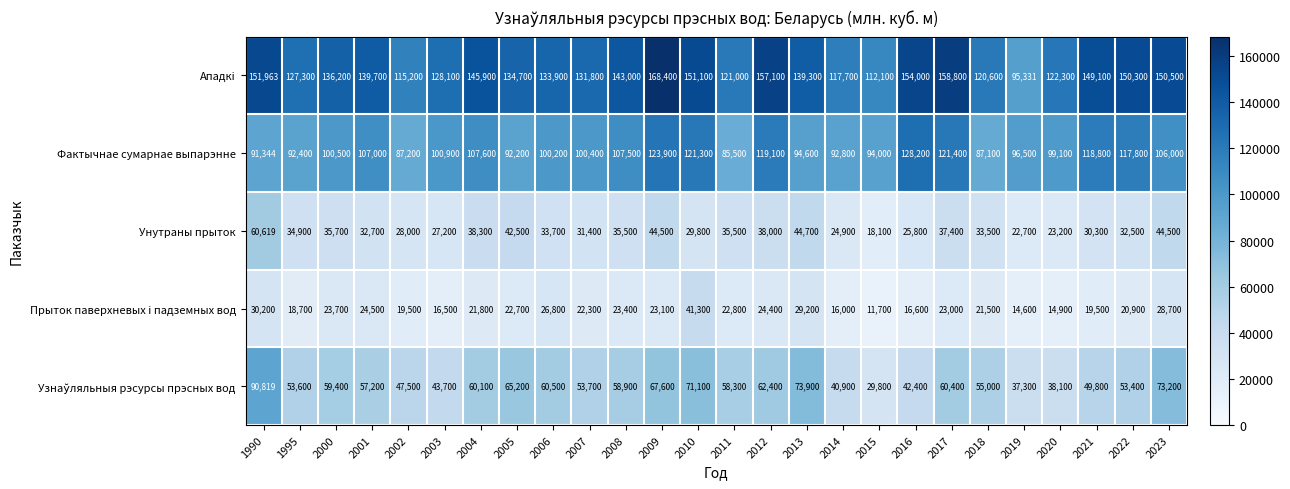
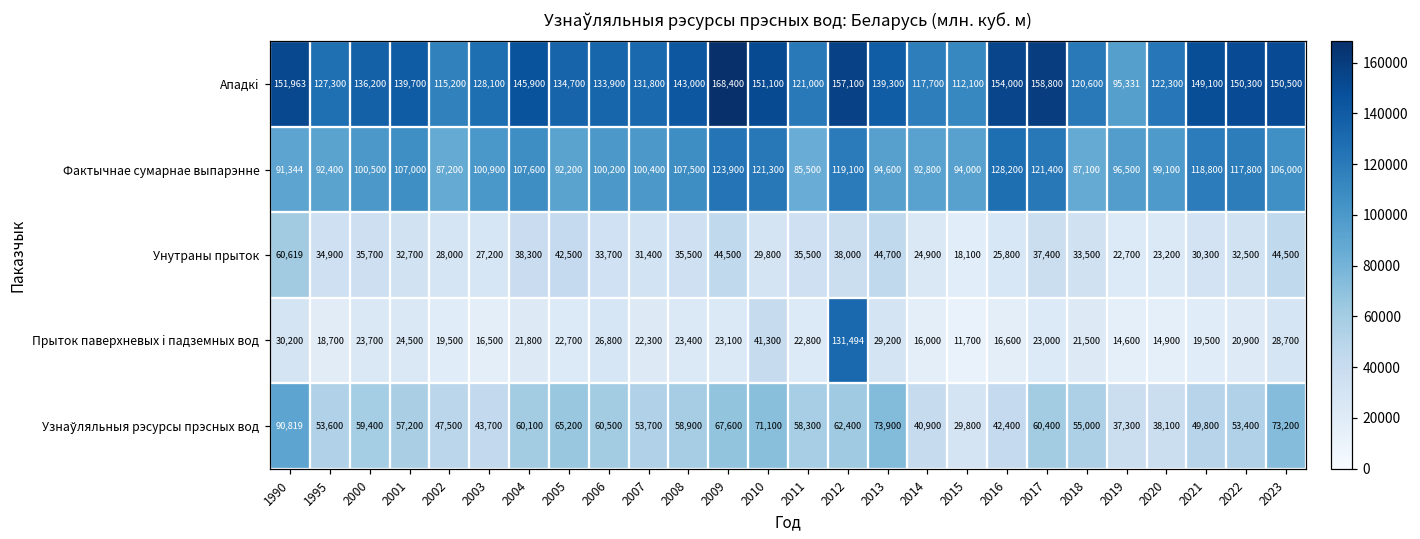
  {
    "Ападкi": {
      "1990": "151,963",
      "1995": "127,300",
      "2000": "136,200",
      "2001": "139,700",
      "2002": "115,200",
      "2003": "128,100",
      "2004": "145,900",
      "2005": "134,700",
      "2006": "133,900",
      "2007": "131,800",
      "2008": "143,000",
      "2009": "168,400",
      "2010": "151,100",
      "2011": "121,000",
      "2012": "157,100",
      "2013": "139,300",
      "2014": "117,700",
      "2015": "112,100",
      "2016": "154,000",
      "2017": "158,800",
      "2018": "120,600",
      "2019": "95,331",
      "2020": "122,300",
      "2021": "149,100",
      "2022": "150,300",
      "2023": "150,500"
    },
    "Фактычнае сумарнае выпарэнне": {
      "1990": "91,344",
      "1995": "92,400",
      "2000": "100,500",
      "2001": "107,000",
      "2002": "87,200",
      "2003": "100,900",
      "2004": "107,600",
      "2005": "92,200",
      "2006": "100,200",
      "2007": "100,400",
      "2008": "107,500",
      "2009": "123,900",
      "2010": "121,300",
      "2011": "85,500",
      "2012": "119,100",
      "2013": "94,600",
      "2014": "92,800",
      "2015": "94,000",
      "2016": "128,200",
      "2017": "121,400",
      "2018": "87,100",
      "2019": "96,500",
      "2020": "99,100",
      "2021": "118,800",
      "2022": "117,800",
      "2023": "106,000"
    },
    "Унутраны прыток": {
      "1990": "60,619",
      "1995": "34,900",
      "2000": "35,700",
      "2001": "32,700",
      "2002": "28,000",
      "2003": "27,200",
      "2004": "38,300",
      "2005": "42,500",
      "2006": "33,700",
      "2007": "31,400",
      "2008": "35,500",
      "2009": "44,500",
      "2010": "29,800",
      "2011": "35,500",
      "2012": "38,000",
      "2013": "44,700",
      "2014": "24,900",
      "2015": "18,100",
      "2016": "25,800",
      "2017": "37,400",
      "2018": "33,500",
      "2019": "22,700",
      "2020": "23,200",
      "2021": "30,300",
      "2022": "32,500",
      "2023": "44,500"
    },
    "Прыток паверхневых i падземных вод": {
      "1990": "30,200",
      "1995": "18,700",
      "2000": "23,700",
      "2001": "24,500",
      "2002": "19,500",
      "2003": "16,500",
      "2004": "21,800",
      "2005": "22,700",
      "2006": "26,800",
      "2007": "22,300",
      "2008": "23,400",
      "2009": "23,100",
      "2010": "41,300",
      "2011": "22,800",
-     "2012": "24,400",
+     "2012": "131,494",
      "2013": "29,200",
      "2014": "16,000",
      "2015": "11,700",
      "2016": "16,600",
      "2017": "23,000",
      "2018": "21,500",
      "2019": "14,600",
      "2020": "14,900",
      "2021": "19,500",
      "2022": "20,900",
      "2023": "28,700"
    },
    "Узнаўляльныя рэсурсы прэсных вод": {
      "1990": "90,819",
      "1995": "53,600",
      "2000": "59,400",
      "2001": "57,200",
      "2002": "47,500",
      "2003": "43,700",
      "2004": "60,100",
      "2005": "65,200",
      "2006": "60,500",
      "2007": "53,700",
      "2008": "58,900",
      "2009": "67,600",
      "2010": "71,100",
      "2011": "58,300",
      "2012": "62,400",
      "2013": "73,900",
      "2014": "40,900",
      "2015": "29,800",
      "2016": "42,400",
      "2017": "60,400",
      "2018": "55,000",
      "2019": "37,300",
      "2020": "38,100",
      "2021": "49,800",
      "2022": "53,400",
      "2023": "73,200"
    }
  }
